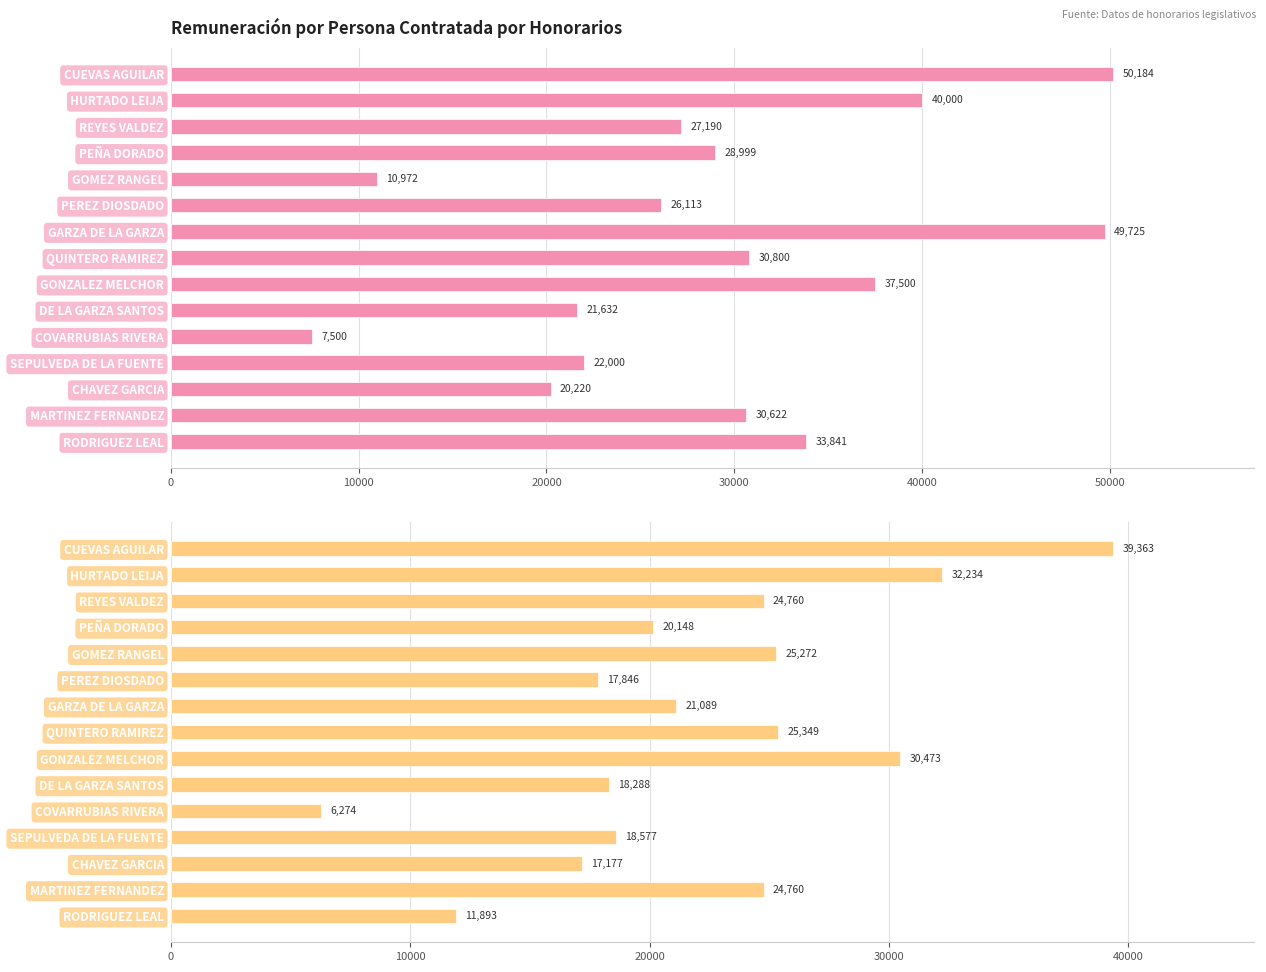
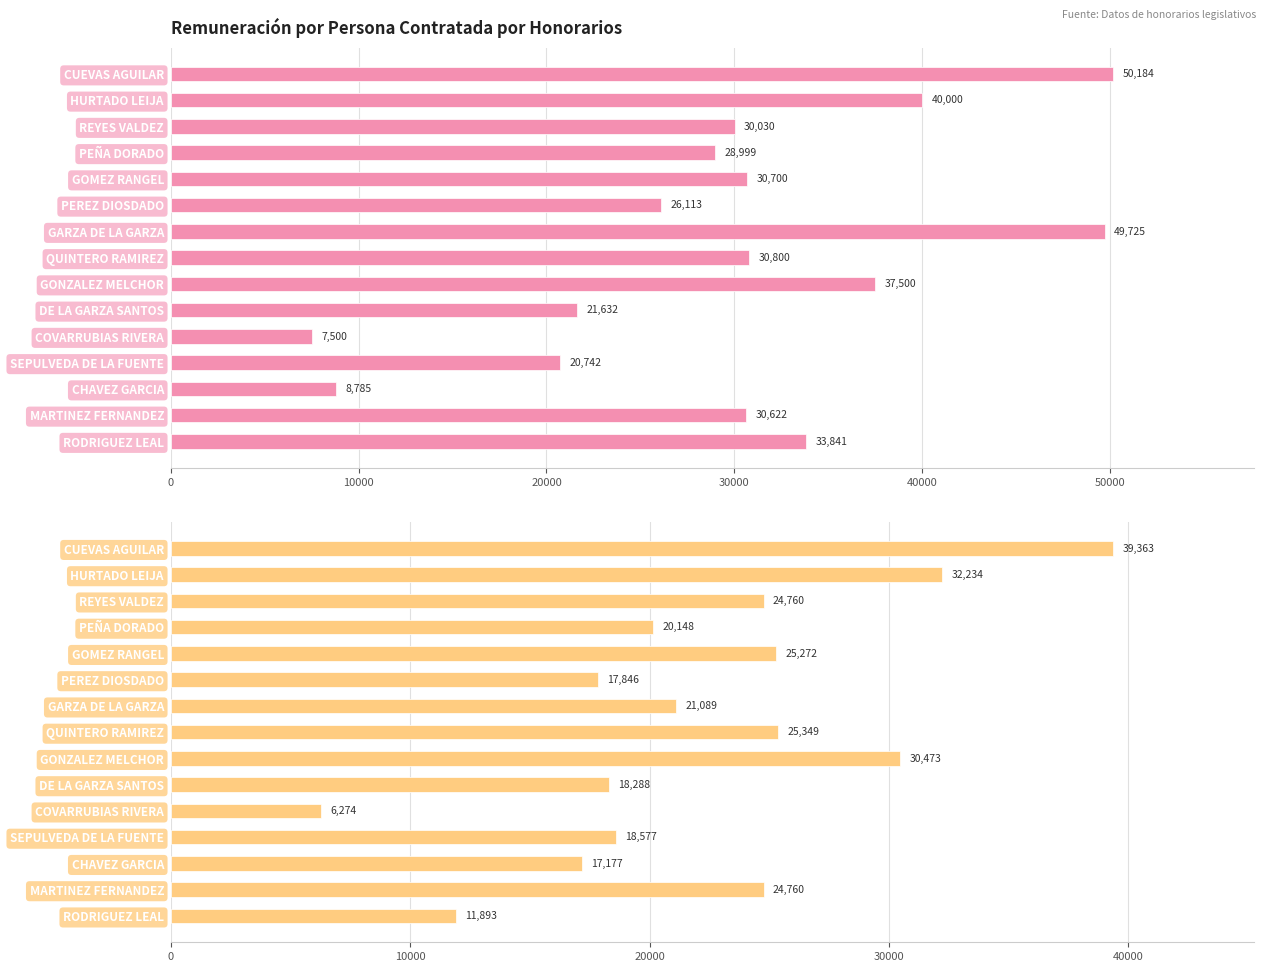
  {
    "Remuneración por Persona Contratada por Honorarios": {
      "CUEVAS AGUILAR": "50,184",
      "HURTADO LEIJA": "40,000",
-     "REYES VALDEZ": "27,190",
+     "REYES VALDEZ": "30,030",
      "PEÑA DORADO": "28,999",
-     "GOMEZ RANGEL": "10,972",
+     "GOMEZ RANGEL": "30,700",
      "PEREZ DIOSDADO": "26,113",
      "GARZA DE LA GARZA": "49,725",
      "QUINTERO RAMIREZ": "30,800",
      "GONZALEZ MELCHOR": "37,500",
      "DE LA GARZA SANTOS": "21,632",
      "COVARRUBIAS RIVERA": "7,500",
-     "SEPULVEDA DE LA FUENTE": "22,000",
-     "CHAVEZ GARCIA": "20,220",
+     "SEPULVEDA DE LA FUENTE": "20,742",
+     "CHAVEZ GARCIA": "8,785",
      "MARTINEZ FERNANDEZ": "30,622",
      "RODRIGUEZ LEAL": "33,841"
    }
  }
